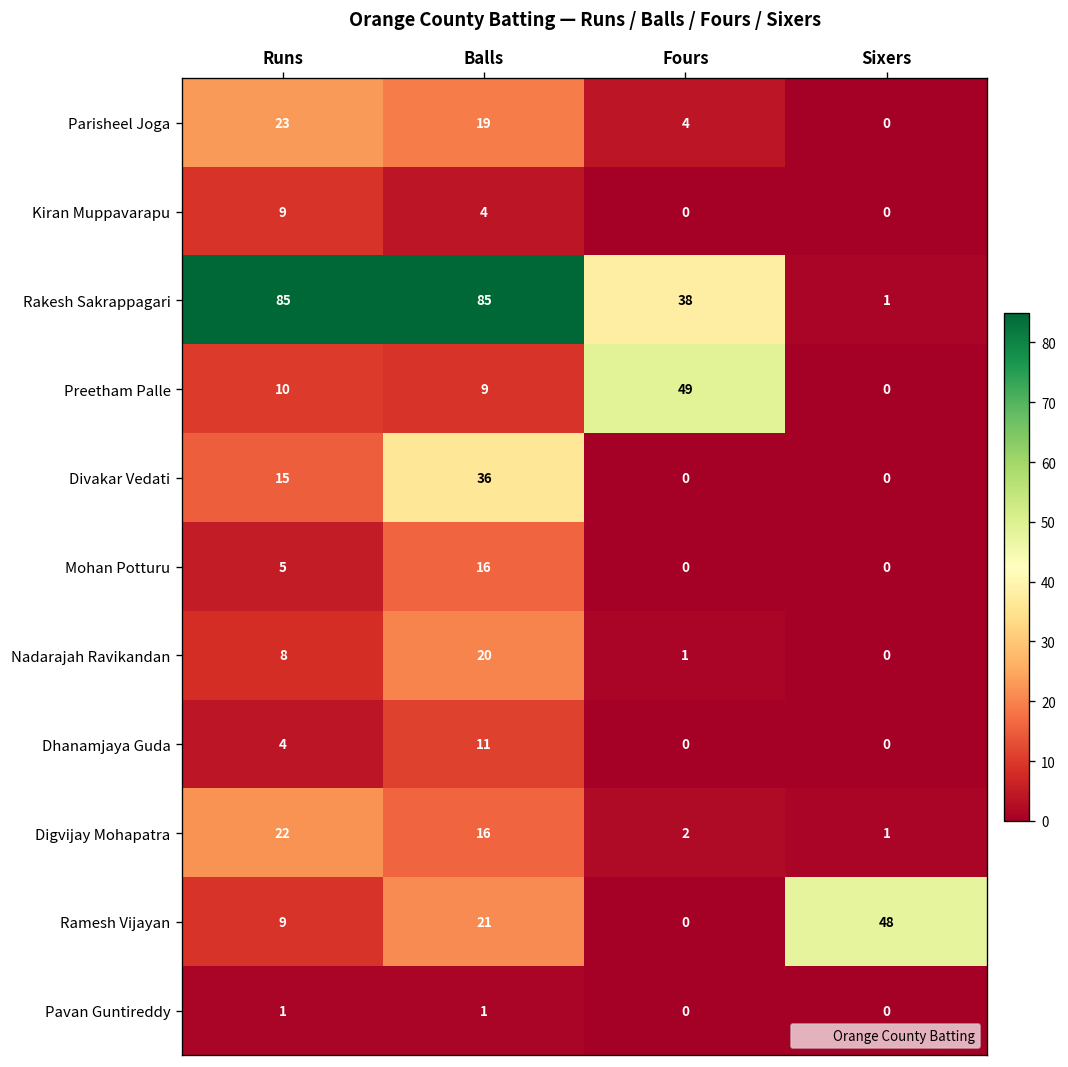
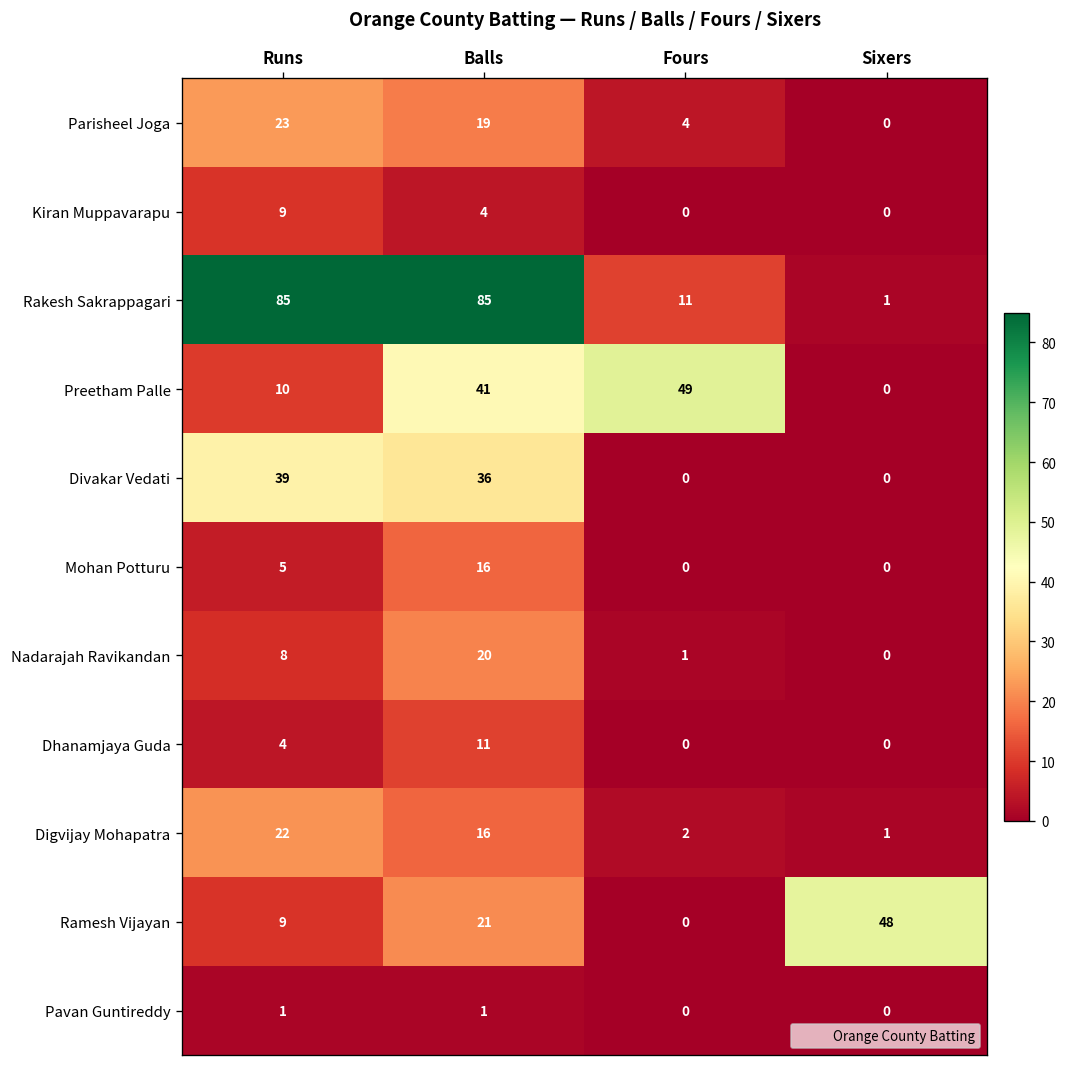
  {
    "Parisheel Joga": {
      "Runs": 23,
      "Balls": 19,
      "Fours": 4,
      "Sixers": 0
    },
    "Kiran Muppavarapu": {
      "Runs": 9,
      "Balls": 4,
      "Fours": 0,
      "Sixers": 0
    },
    "Rakesh Sakrappagari": {
      "Runs": 85,
      "Balls": 85,
-     "Fours": 38,
+     "Fours": 11,
      "Sixers": 1
    },
    "Preetham Palle": {
      "Runs": 10,
-     "Balls": 9,
+     "Balls": 41,
      "Fours": 49,
      "Sixers": 0
    },
    "Divakar Vedati": {
-     "Runs": 15,
+     "Runs": 39,
      "Balls": 36,
      "Fours": 0,
      "Sixers": 0
    },
    "Mohan Potturu": {
      "Runs": 5,
      "Balls": 16,
      "Fours": 0,
      "Sixers": 0
    },
    "Nadarajah Ravikandan": {
      "Runs": 8,
      "Balls": 20,
      "Fours": 1,
      "Sixers": 0
    },
    "Dhanamjaya Guda": {
      "Runs": 4,
      "Balls": 11,
      "Fours": 0,
      "Sixers": 0
    },
    "Digvijay Mohapatra": {
      "Runs": 22,
      "Balls": 16,
      "Fours": 2,
      "Sixers": 1
    },
    "Ramesh Vijayan": {
      "Runs": 9,
      "Balls": 21,
      "Fours": 0,
      "Sixers": 48
    },
    "Pavan Guntireddy": {
      "Runs": 1,
      "Balls": 1,
      "Fours": 0,
      "Sixers": 0
    }
  }
